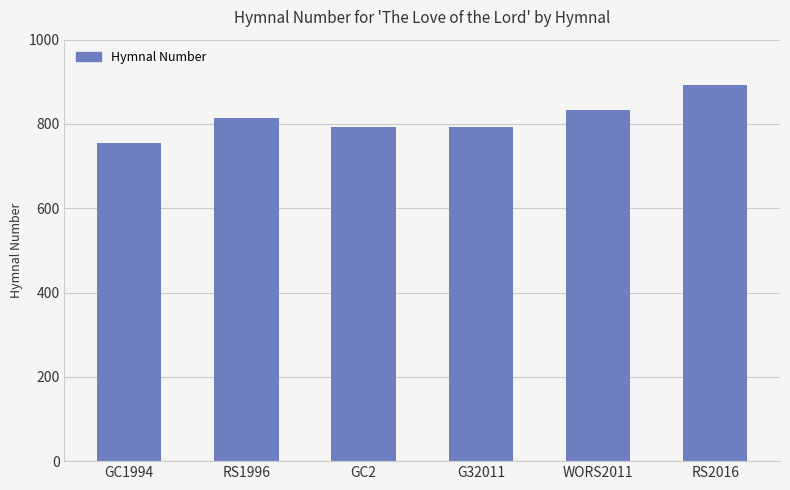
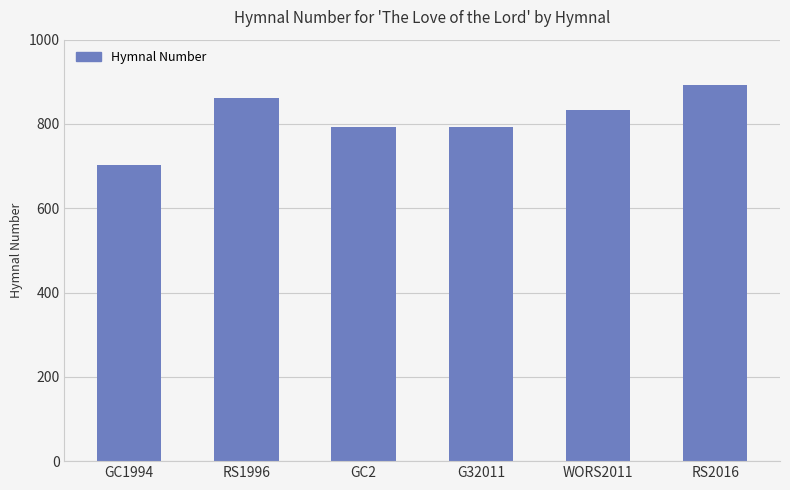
  {
-   "GC1994": 750,
-   "RS1996": 810,
+   "GC1994": 700,
+   "RS1996": 860,
    "GC2": 790,
    "G32011": 790,
    "WORS2011": 830,
    "RS2016": 890
  }
